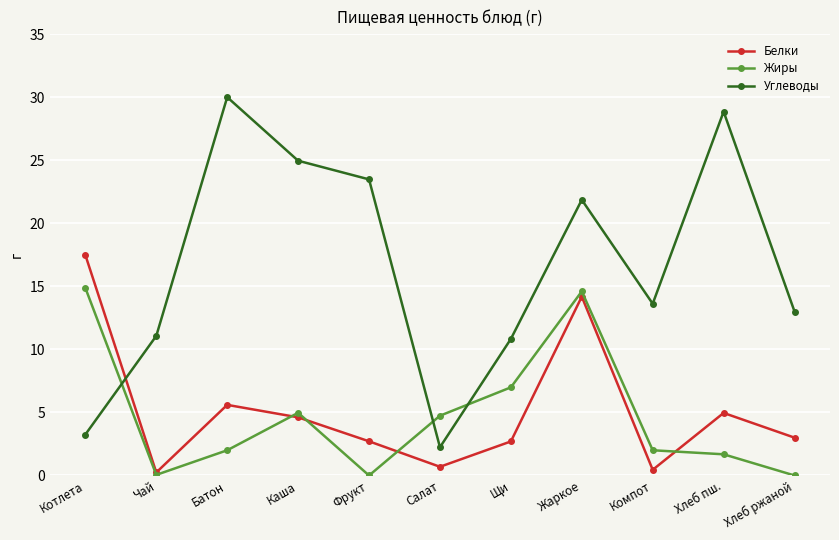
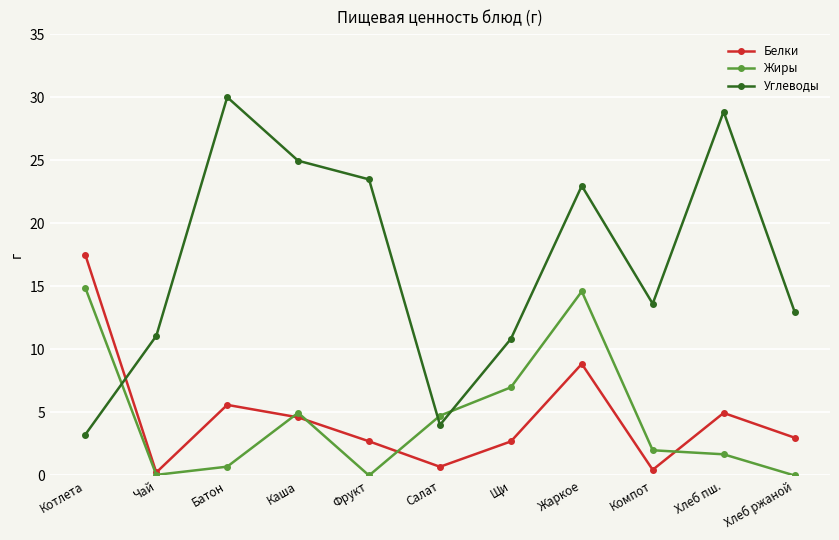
  {
    "Белки": {
      "Котлета": 17.5,
      "Батон": 5.6,
      "Каша": 4.6,
      "Фрукт": 2.7,
      "Салат": 0.7,
      "Щи": 2.7,
-     "Жаркое": 14.2,
+     "Жаркое": 8.9,
      "Компот": 0.5,
      "Хлеб пш.": 5.0,
      "Хлеб ржаной": 3.0
    },
    "Жиры": {
      "Котлета": 14.9,
-     "Батон": 2.0,
+     "Батон": 0.7,
      "Каша": 5.0,
      "Фрукт": 0.0,
      "Салат": 4.7,
      "Щи": 7.0,
      "Жаркое": 14.6,
      "Компот": 2.0,
      "Хлеб пш.": 1.7,
      "Хлеб ржаной": 0.0
    },
    "Углеводы": {
      "Котлета": 3.3,
      "Чай": 11.1,
      "Батон": 30.0,
      "Каша": 25.0,
      "Фрукт": 23.5,
-     "Салат": 2.2,
+     "Салат": 4.0,
      "Щи": 10.8,
-     "Жаркое": 21.9,
+     "Жаркое": 23.0,
      "Компот": 13.6,
      "Хлеб пш.": 28.9,
      "Хлеб ржаной": 13.0
    }
  }
